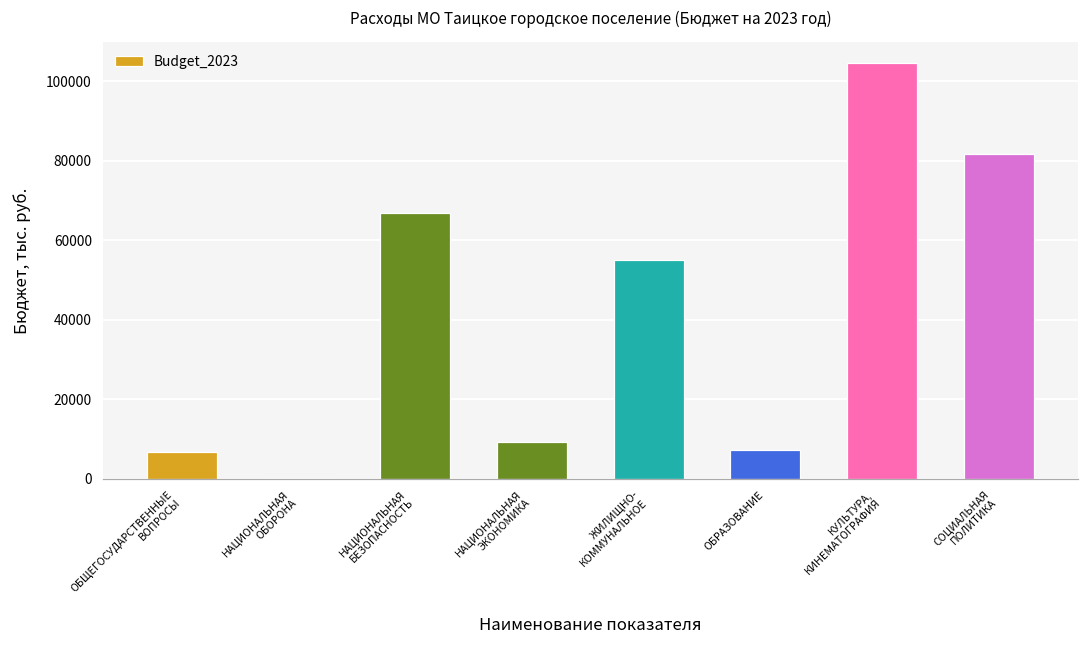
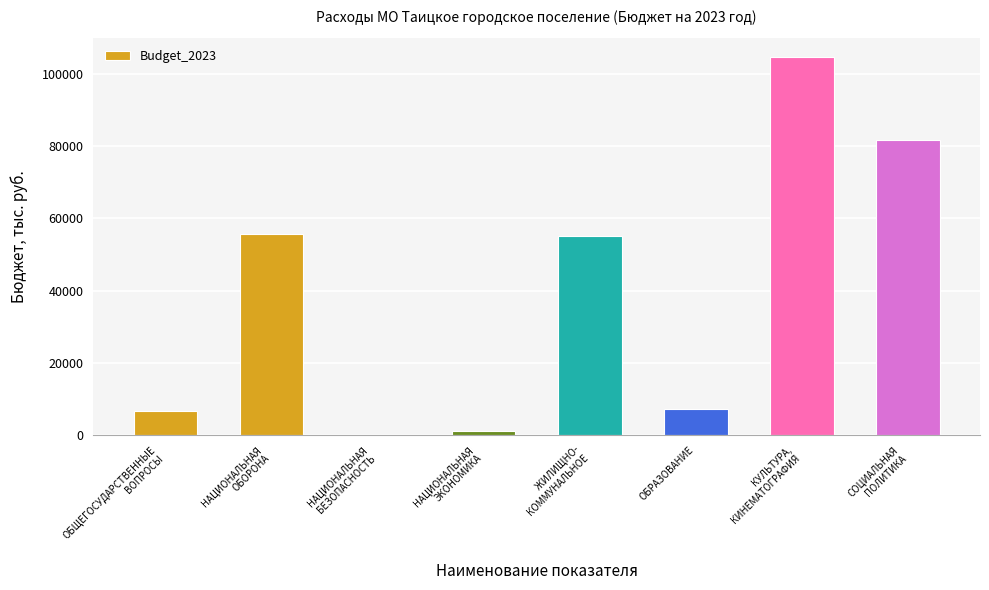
  {
    "ОБЩЕГОСУДАРСТВЕННЫЕ ВОПРОСЫ": 7000,
-   "НАЦИОНАЛЬНАЯ ОБОРОНА": 0,
-   "НАЦИОНАЛЬНАЯ БЕЗОПАСНОСТЬ": 67000,
-   "НАЦИОНАЛЬНАЯ ЭКОНОМИКА": 9000,
+   "НАЦИОНАЛЬНАЯ ОБОРОНА": 56000,
+   "НАЦИОНАЛЬНАЯ БЕЗОПАСНОСТЬ": 0,
+   "НАЦИОНАЛЬНАЯ ЭКОНОМИКА": 1000,
    "ЖИЛИЩНО- КОММУНАЛЬНОЕ": 55000,
    "ОБРАЗОВАНИЕ": 7000,
    "КУЛЬТУРА, КИНЕМАТОГРАФИЯ": 105000,
    "СОЦИАЛЬНАЯ ПОЛИТИКА": 82000
  }
